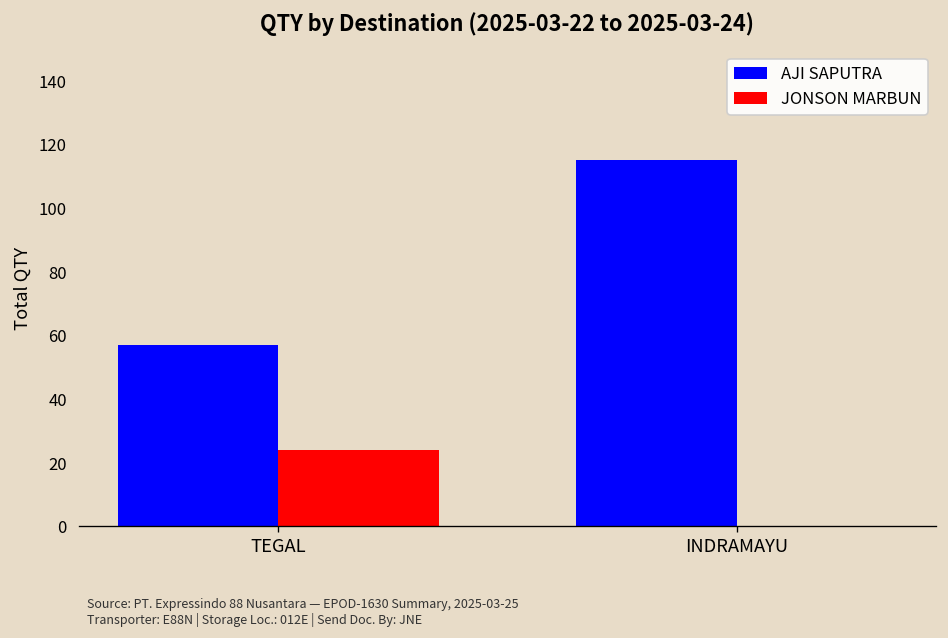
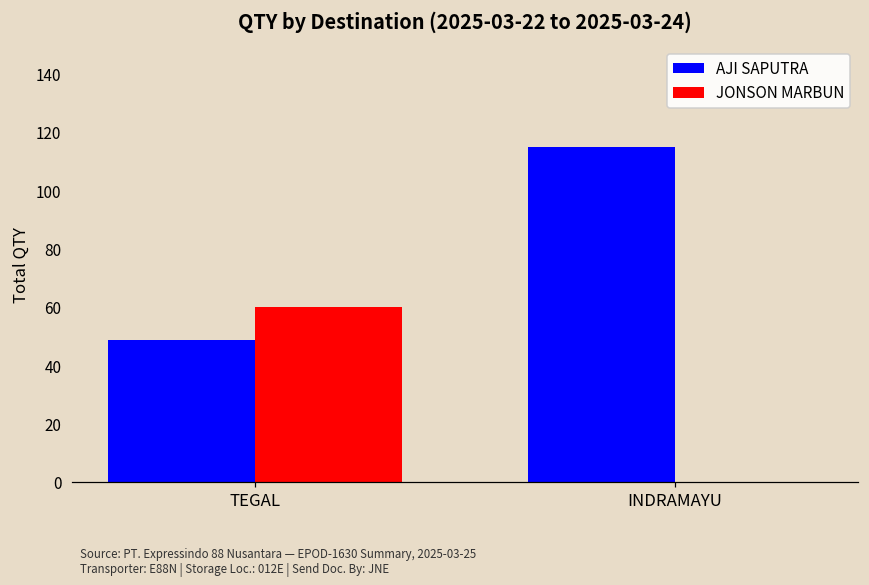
  {
    "AJI SAPUTRA": {
-     "TEGAL": 57,
+     "TEGAL": 49,
      "INDRAMAYU": 115
    },
    "JONSON MARBUN": {
-     "TEGAL": 24,
+     "TEGAL": 60,
      "INDRAMAYU": 0
    }
  }
